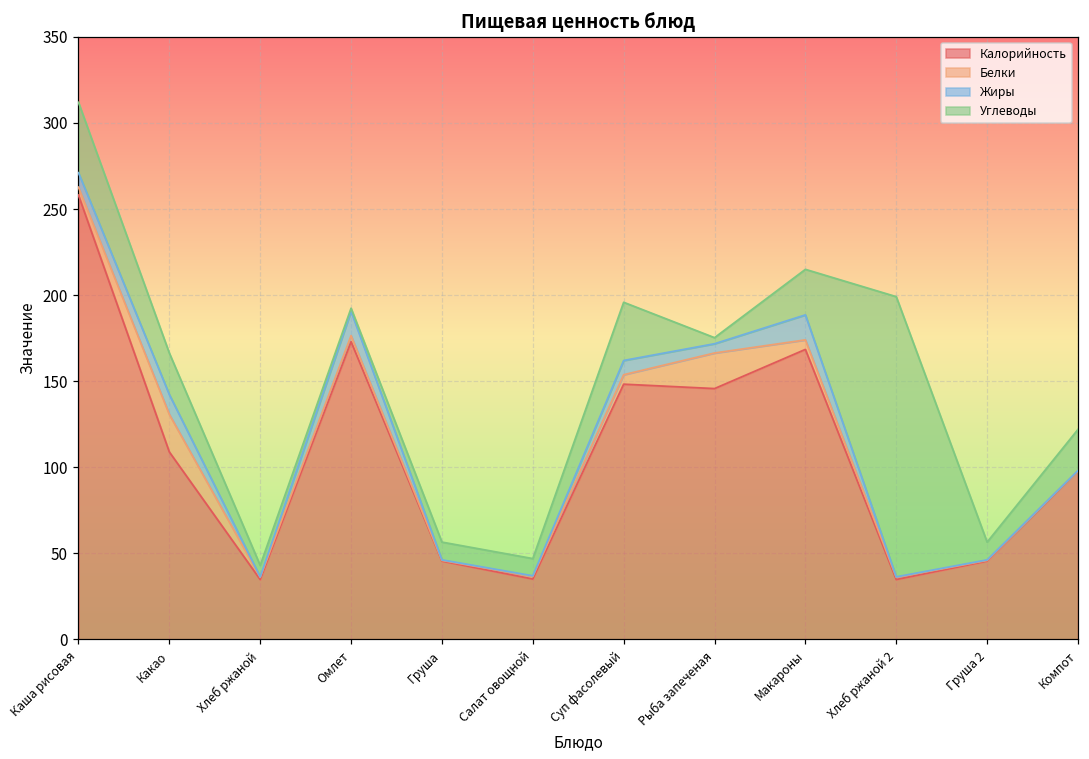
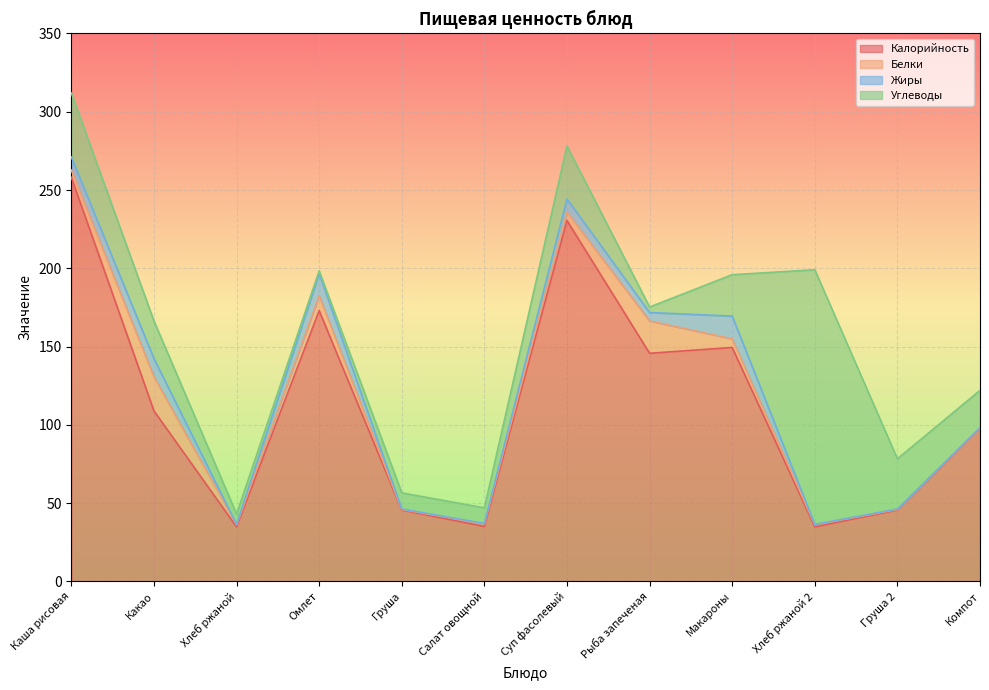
  {
    "Калорийность": {
      "Каша рисовая": 258,
      "Какао": 109,
      "Омлет": 173,
-     "Суп фасолевый": 148,
+     "Суп фасолевый": 231,
      "Рыба запеченая": 146,
-     "Макароны": 168
+     "Макароны": 149
    },
    "Белки": {
      "Каша рисовая": 5,
      "Какао": 22,
-     "Омлет": 4,
+     "Омлет": 10,
      "Суп фасолевый": 5,
      "Рыба запеченая": 21,
      "Макароны": 6
    },
    "Жиры": {
      "Каша рисовая": 8,
      "Какао": 12,
      "Омлет": 14,
      "Суп фасолевый": 8,
      "Рыба запеченая": 5,
      "Макароны": 15
    },
    "Углеводы": {
      "Каша рисовая": 41,
      "Какао": 24,
      "Хлеб ржаной": 7,
      "Омлет": 2,
      "Груша": 10,
      "Салат овощной": 10,
      "Суп фасолевый": 34,
      "Рыба запеченая": 4,
      "Макароны": 26,
      "Хлеб ржаной 2": 163,
-     "Груша 2": 10,
+     "Груша 2": 32,
      "Компот": 24
    }
  }
